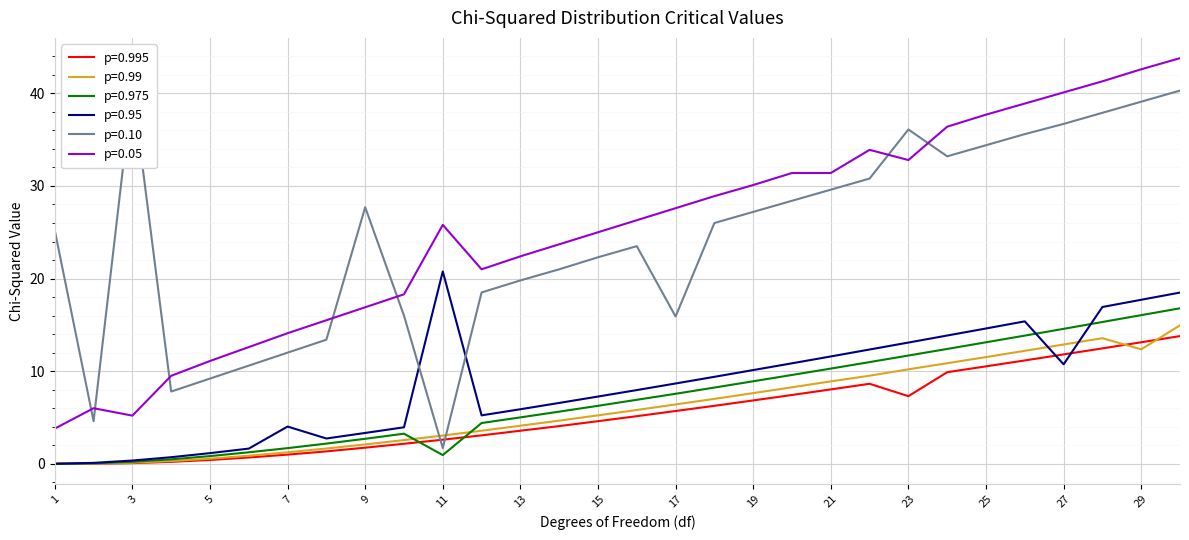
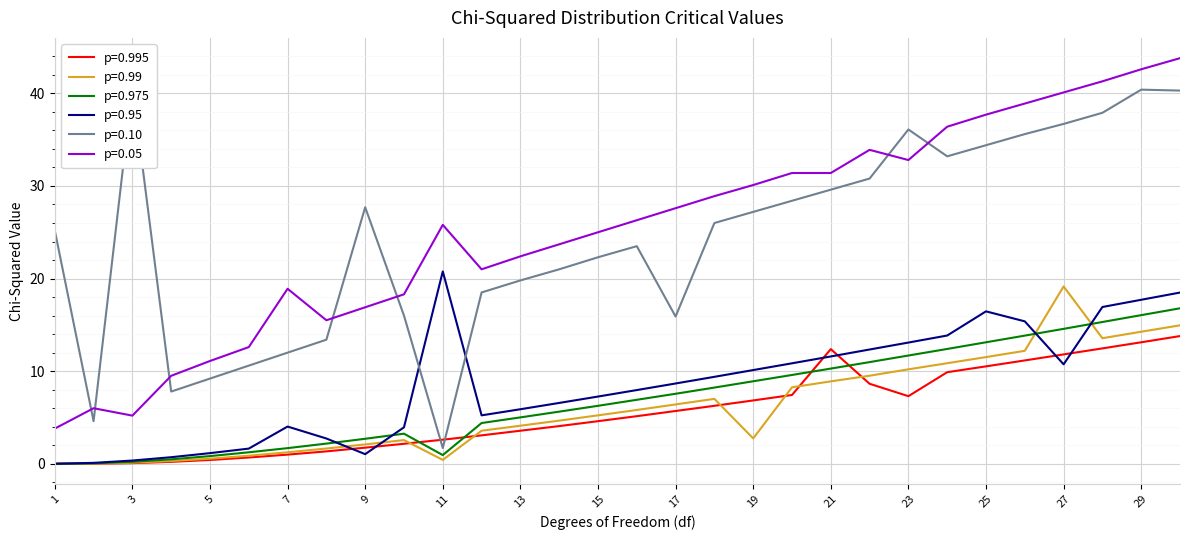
  {
    "p=0.995": {
      "9": 2,
      "11": 3,
      "13": 4,
      "15": 5,
      "17": 6,
      "19": 7,
-     "21": 8,
+     "21": 12,
      "23": 7,
      "25": 11,
      "27": 12,
      "29": 13
    },
    "p=0.99": {
      "9": 2,
-     "11": 3,
+     "11": 0,
      "13": 4,
      "15": 5,
      "17": 6,
-     "19": 8,
+     "19": 3,
      "21": 9,
      "23": 10,
      "25": 12,
-     "27": 13,
-     "29": 12
+     "27": 19,
+     "29": 14
    },
    "p=0.975": {
      "5": 1,
      "7": 2,
      "9": 3,
      "11": 1,
      "13": 5,
      "15": 6,
      "17": 8,
      "19": 9,
      "21": 10,
      "23": 12,
      "25": 13,
      "27": 15,
      "29": 16
    },
    "p=0.95": {
      "5": 1,
      "7": 4,
-     "9": 3,
+     "9": 1,
      "11": 21,
      "13": 6,
      "15": 7,
      "17": 9,
      "19": 10,
      "21": 12,
      "23": 13,
-     "25": 15,
+     "25": 16,
      "27": 11,
      "29": 18
    },
    "p=0.10": {
      "1": 25,
      "5": 9,
      "7": 12,
      "9": 28,
      "11": 2,
      "13": 20,
      "15": 22,
      "17": 16,
      "19": 27,
      "21": 30,
      "23": 36,
      "25": 34,
      "27": 37,
-     "29": 39
+     "29": 40
    },
    "p=0.05": {
      "1": 4,
      "3": 5,
      "5": 11,
-     "7": 14,
+     "7": 19,
      "9": 17,
      "11": 26,
      "13": 22,
      "15": 25,
      "17": 28,
      "19": 30,
      "21": 31,
      "23": 33,
      "25": 38,
      "27": 40,
      "29": 43
    }
  }
